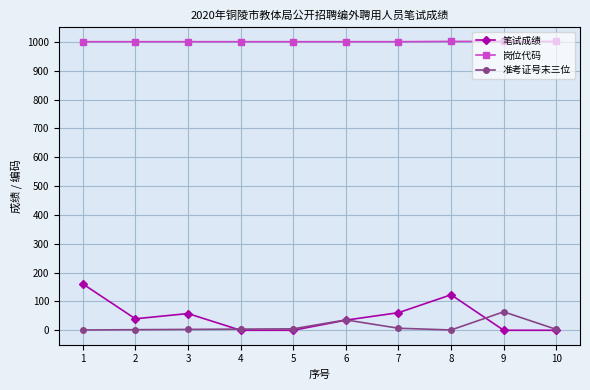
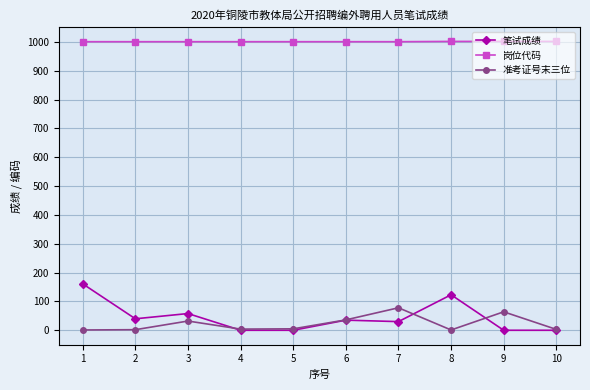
  {
    "笔试成绩": {
      "1": 160,
      "2": 40,
      "3": 60,
-     "7": 60,
+     "7": 30,
      "8": 120,
      "9": 0
    },
    "岗位代码": {
      "1": 1000,
      "2": 1000,
      "3": 1000,
      "4": 1000,
      "5": 1000,
      "6": 1000,
      "7": 1000,
      "8": 1000
    },
    "准考证号末三位": {
      "1": 0,
      "2": 0,
-     "3": 0,
-     "7": 10,
+     "3": 30,
+     "7": 80,
      "8": 0,
      "9": 60
    }
  }
